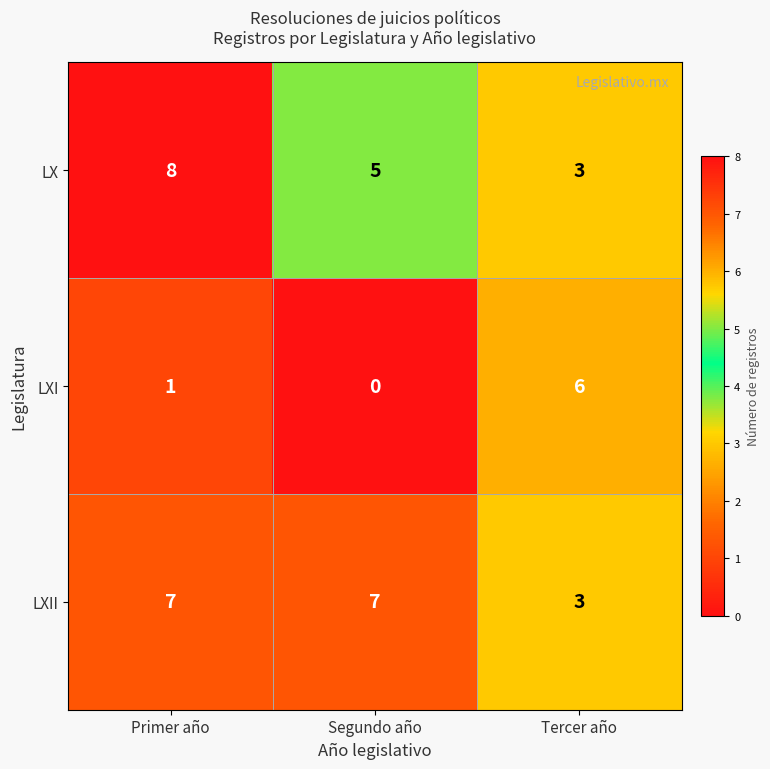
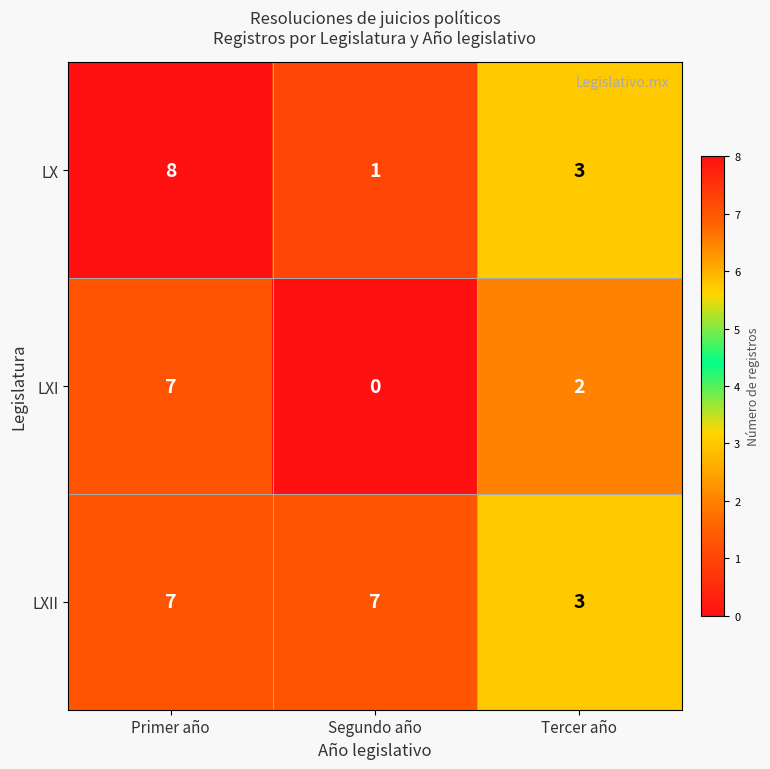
  {
    "LX": {
      "Primer año": 8,
-     "Segundo año": 5
+     "Segundo año": 1
    },
    "LXI": {
-     "Primer año": 1,
+     "Primer año": 7,
      "Segundo año": 0,
-     "Tercer año": 6
+     "Tercer año": 2
    },
    "LXII": {
      "Primer año": 7,
      "Segundo año": 7,
      "Tercer año": 3
    }
  }
